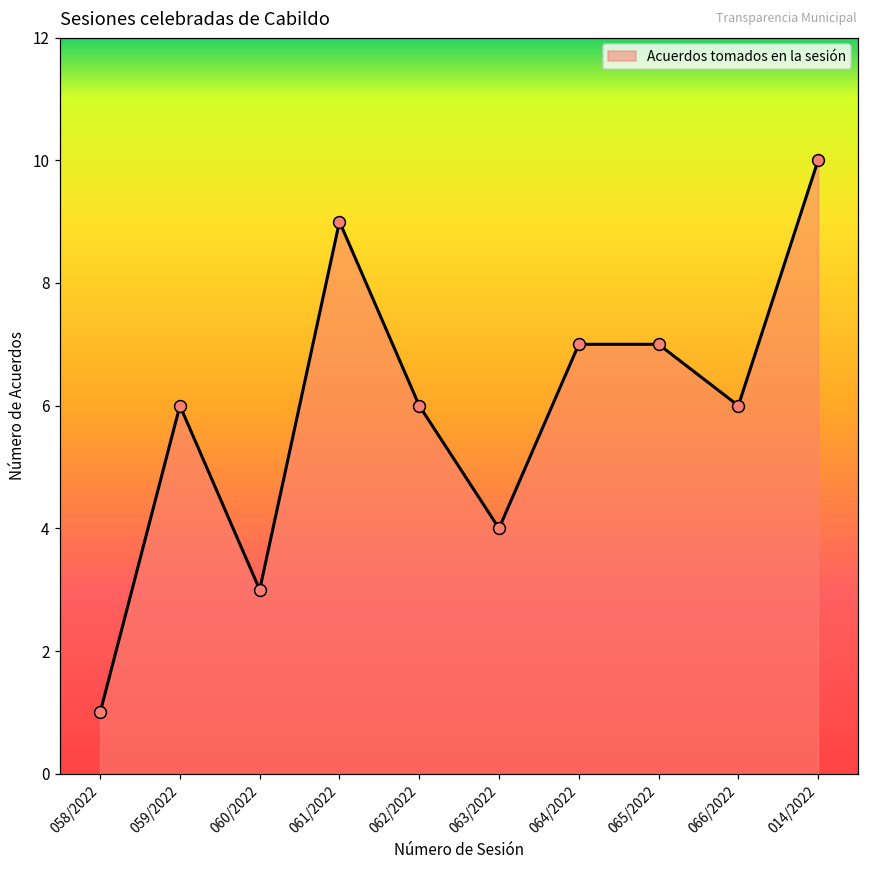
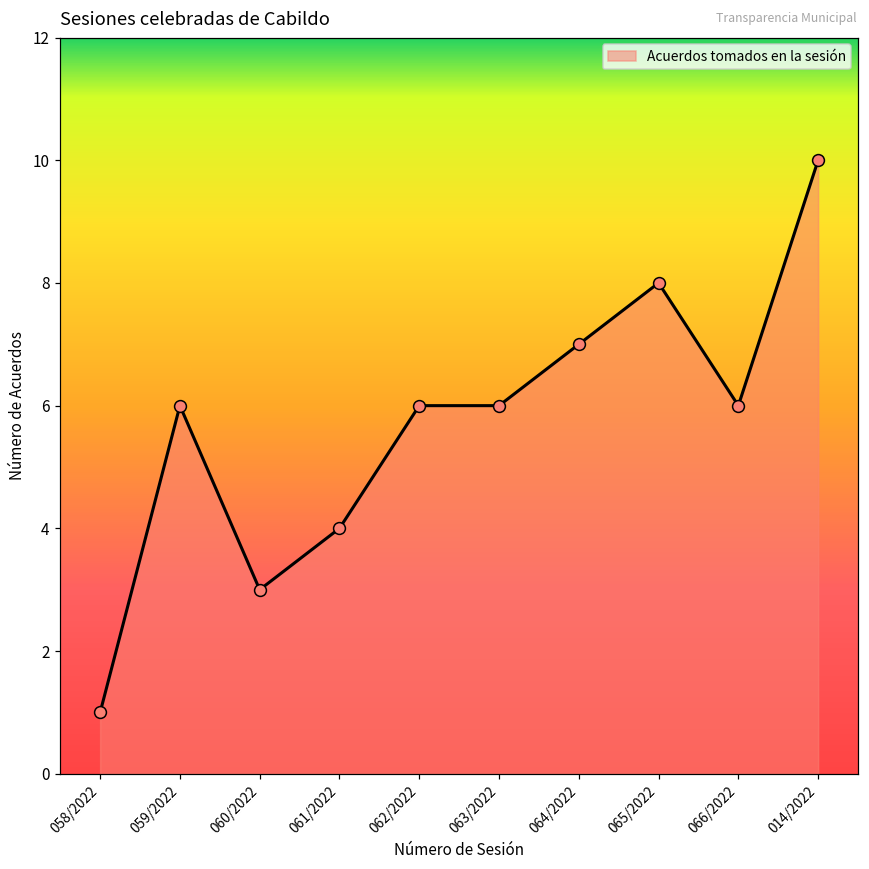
  {
    "058/2022": 1,
    "059/2022": 6,
    "060/2022": 3,
-   "061/2022": 9,
+   "061/2022": 4,
    "062/2022": 6,
-   "063/2022": 4,
+   "063/2022": 6,
    "064/2022": 7,
-   "065/2022": 7,
+   "065/2022": 8,
    "066/2022": 6,
    "014/2022": 10
  }
